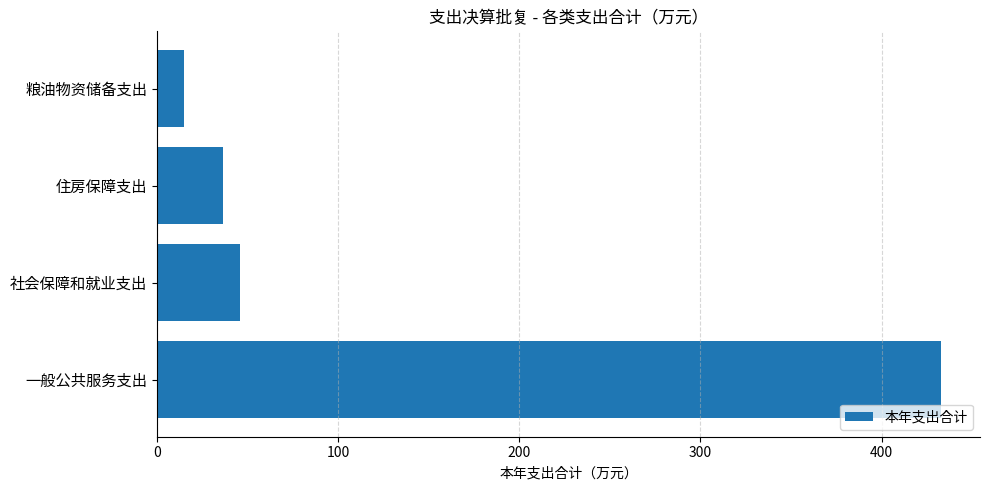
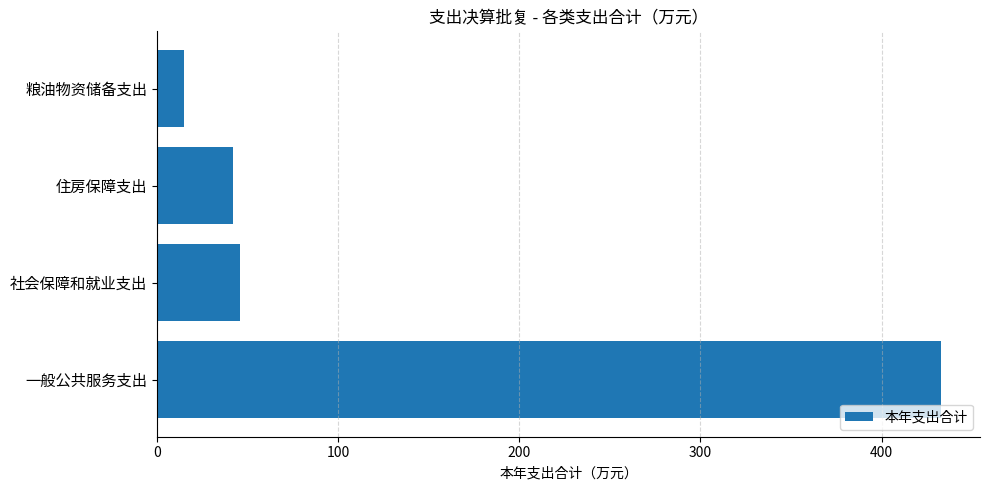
  {
    "粮油物资储备支出": 15,
-   "住房保障支出": 36,
+   "住房保障支出": 42,
    "社会保障和就业支出": 46,
    "一般公共服务支出": 433
  }
